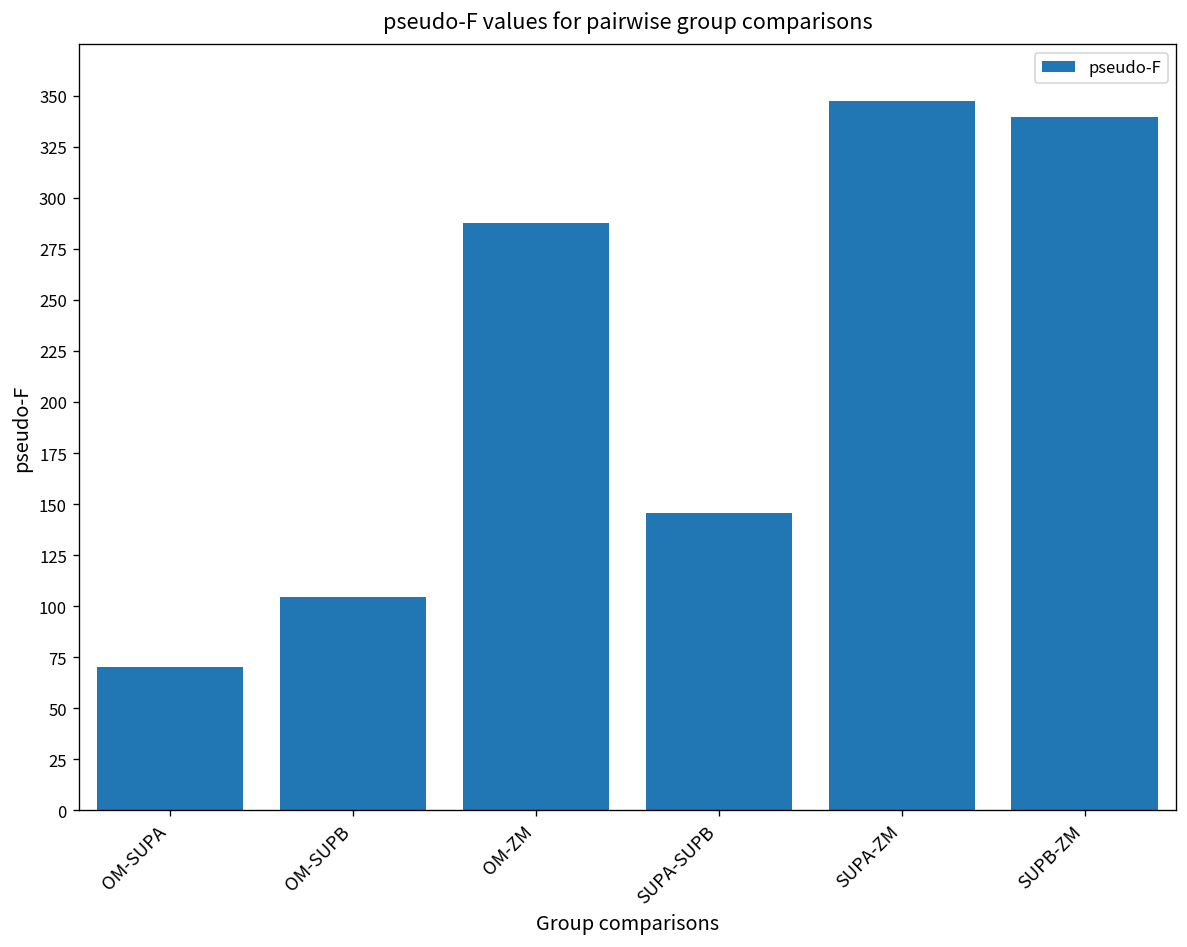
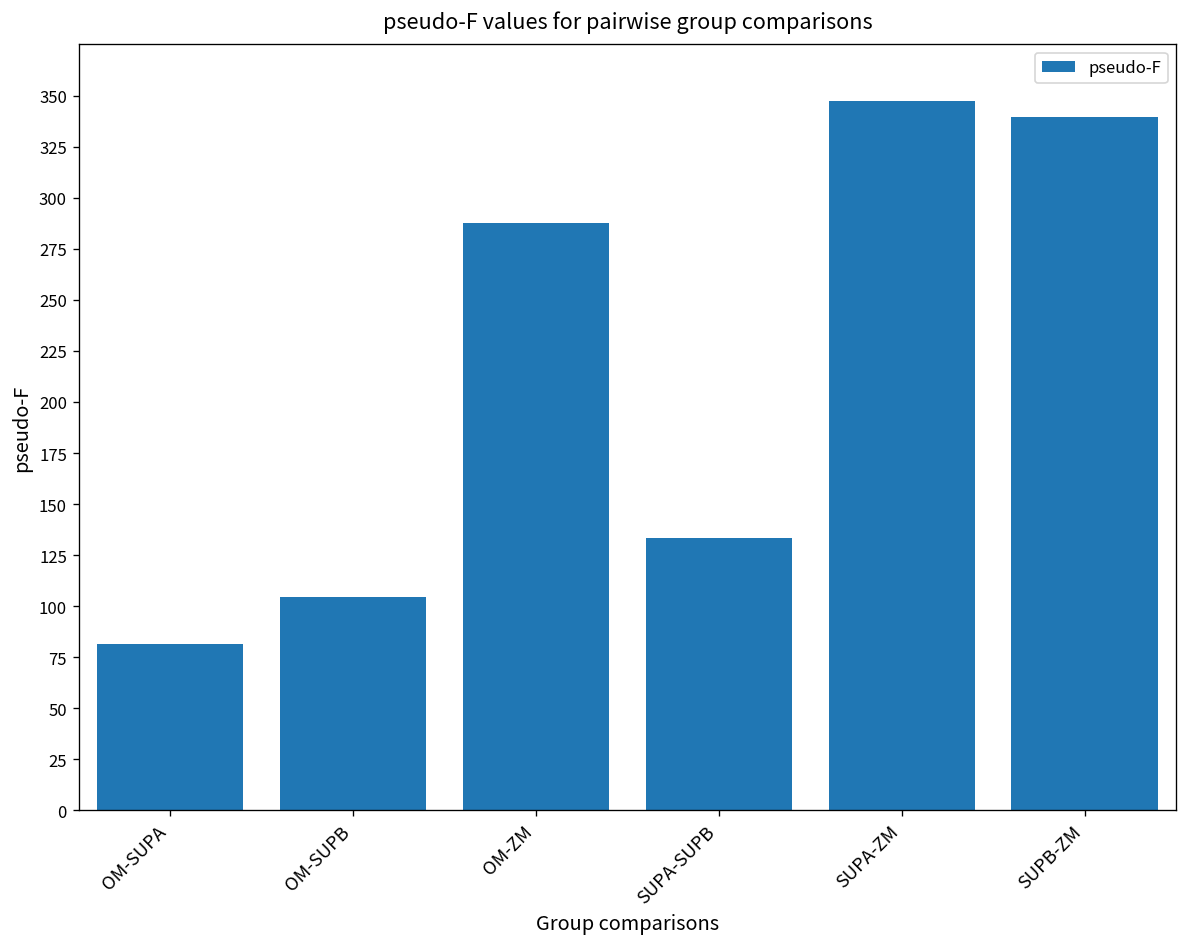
  {
-   "OM-SUPA": 70,
+   "OM-SUPA": 81,
    "OM-SUPB": 105,
    "OM-ZM": 288,
-   "SUPA-SUPB": 146,
+   "SUPA-SUPB": 133,
    "SUPA-ZM": 347,
    "SUPB-ZM": 339
  }
